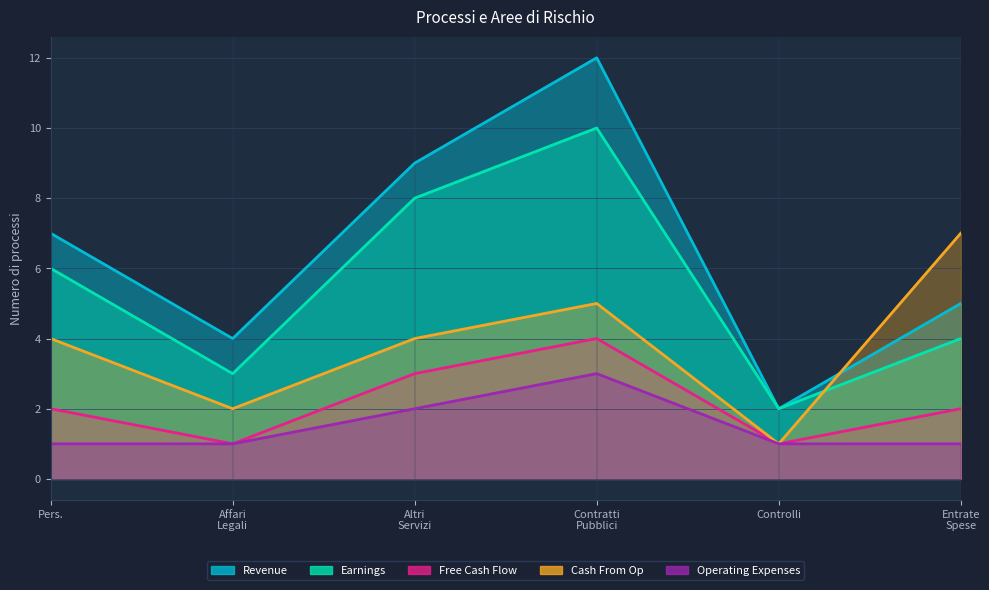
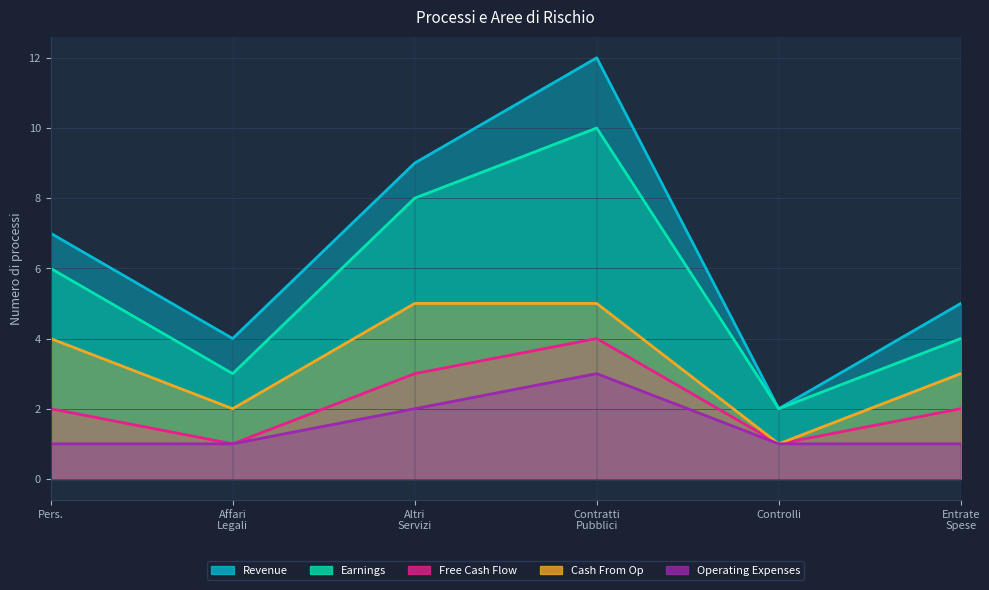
  {
    "Cash From Op": {
      "Pers.": 4,
      "Affari Legali": 2,
-     "Altri Servizi": 4,
+     "Altri Servizi": 5,
      "Contratti Pubblici": 5,
-     "Entrate Spese": 7
+     "Entrate Spese": 3
    }
  }
